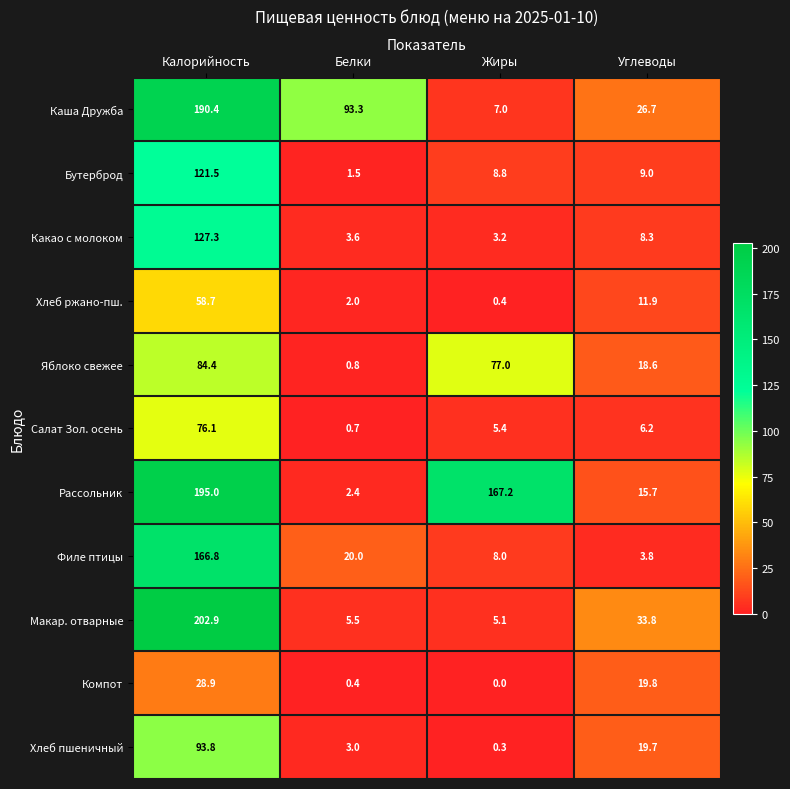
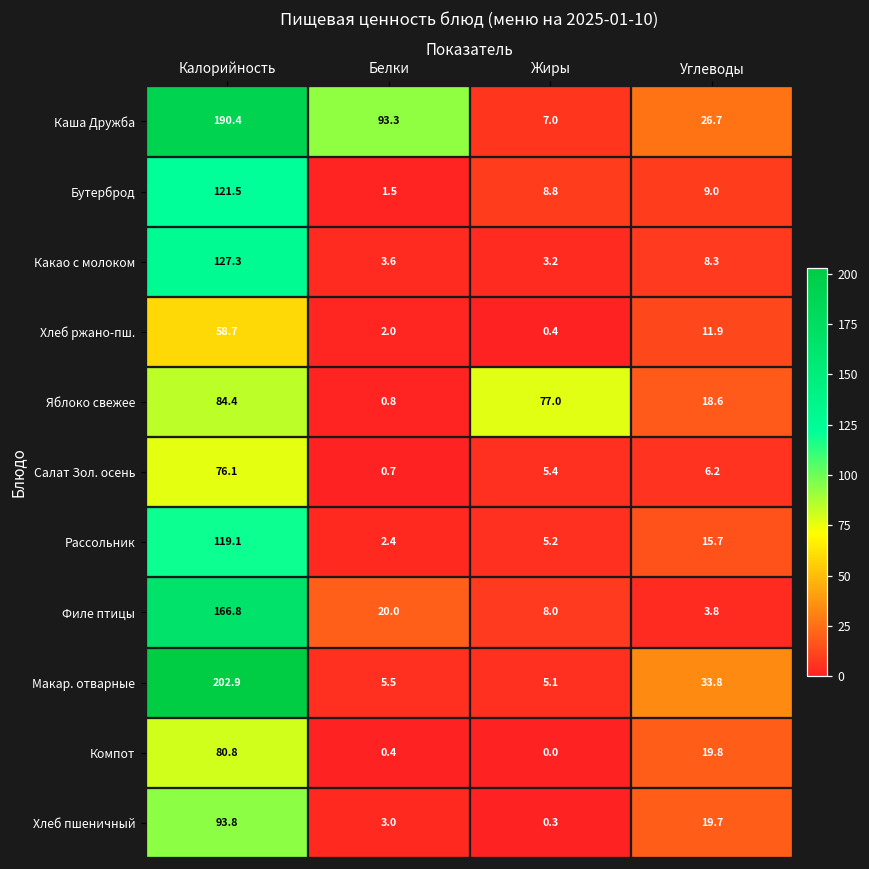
  {
    "Каша Дружба": {
      "Калорийность": 190.4,
      "Белки": 93.3,
      "Жиры": 7.0,
      "Углеводы": 26.7
    },
    "Бутерброд": {
      "Калорийность": 121.5,
      "Белки": 1.5,
      "Жиры": 8.8,
      "Углеводы": 9.0
    },
    "Какао с молоком": {
      "Калорийность": 127.3,
      "Белки": 3.6,
      "Жиры": 3.2,
      "Углеводы": 8.3
    },
    "Хлеб ржано-пш.": {
      "Калорийность": 58.7,
      "Белки": 2.0,
      "Жиры": 0.4,
      "Углеводы": 11.9
    },
    "Яблоко свежее": {
      "Калорийность": 84.4,
      "Белки": 0.8,
      "Жиры": 77.0,
      "Углеводы": 18.6
    },
    "Салат Зол. осень": {
      "Калорийность": 76.1,
      "Белки": 0.7,
      "Жиры": 5.4,
      "Углеводы": 6.2
    },
    "Рассольник": {
-     "Калорийность": 195.0,
+     "Калорийность": 119.1,
      "Белки": 2.4,
-     "Жиры": 167.2,
+     "Жиры": 5.2,
      "Углеводы": 15.7
    },
    "Филе птицы": {
      "Калорийность": 166.8,
      "Белки": 20.0,
      "Жиры": 8.0,
      "Углеводы": 3.8
    },
    "Макар. отварные": {
      "Калорийность": 202.9,
      "Белки": 5.5,
      "Жиры": 5.1,
      "Углеводы": 33.8
    },
    "Компот": {
-     "Калорийность": 28.9,
+     "Калорийность": 80.8,
      "Белки": 0.4,
      "Жиры": 0.0,
      "Углеводы": 19.8
    },
    "Хлеб пшеничный": {
      "Калорийность": 93.8,
      "Белки": 3.0,
      "Жиры": 0.3,
      "Углеводы": 19.7
    }
  }
